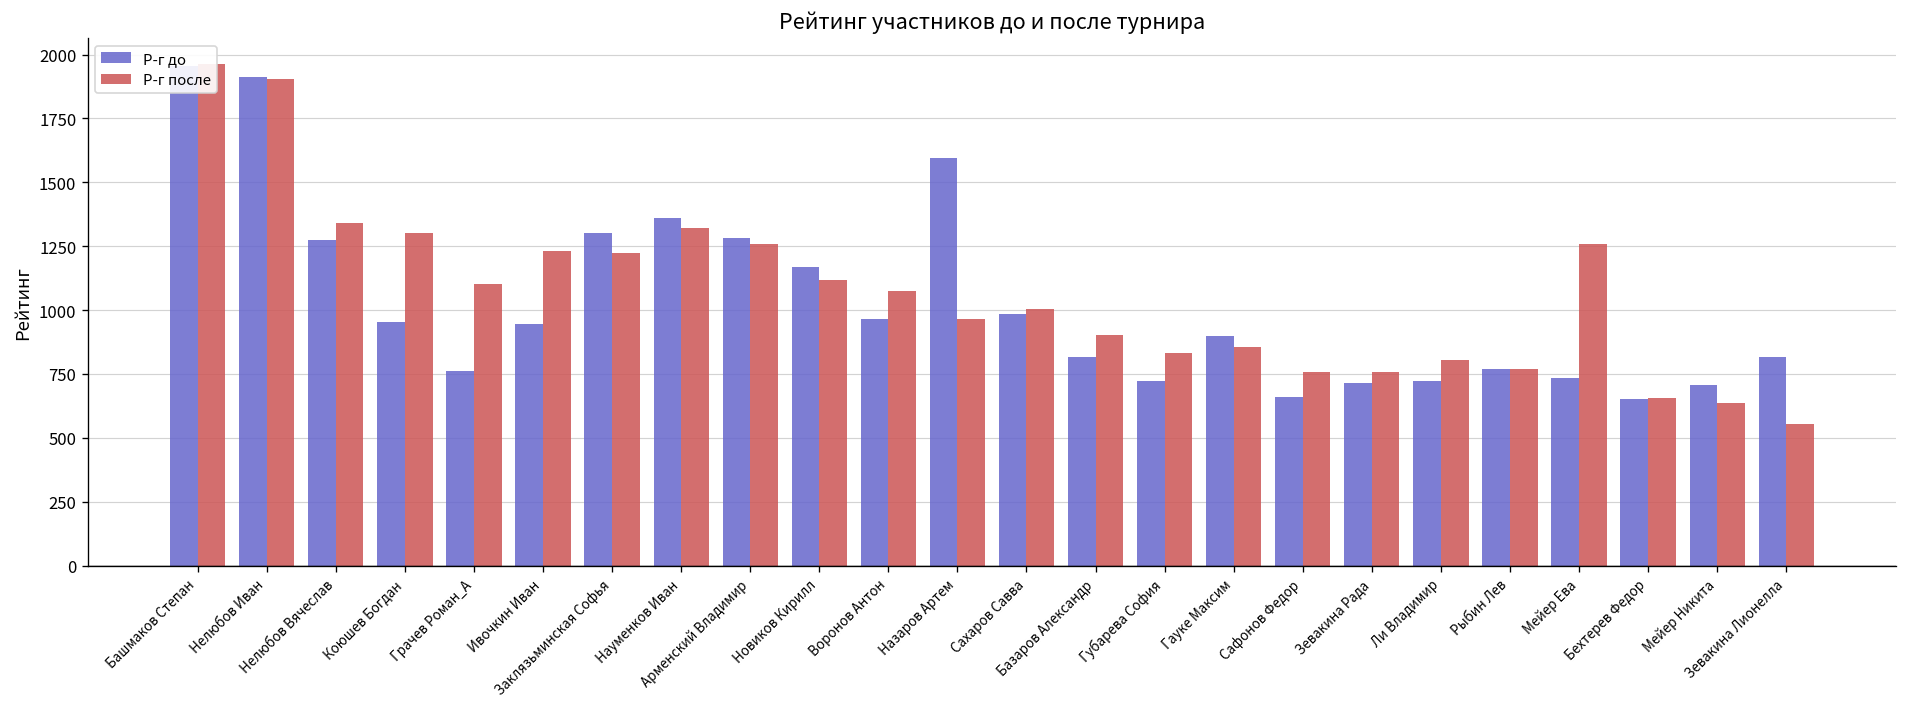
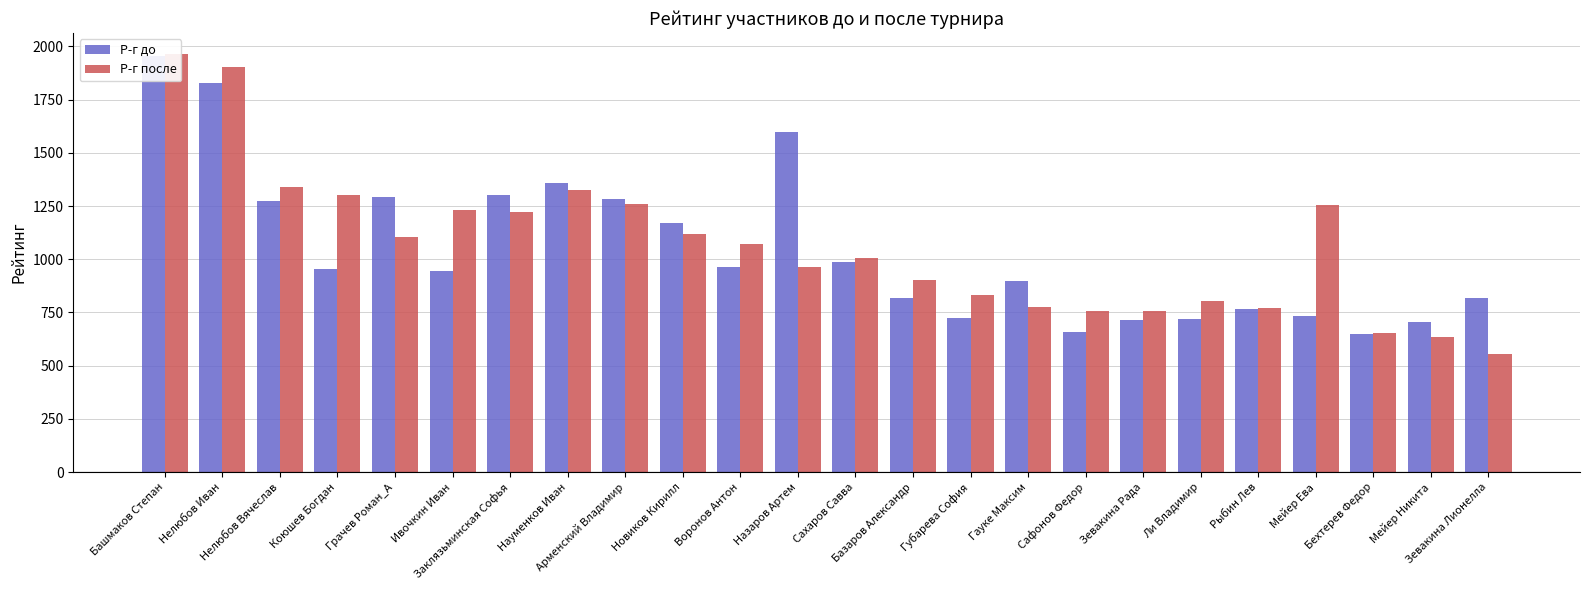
  {
    "Р-г до": {
-     "Нелюбов Иван": 1910,
+     "Нелюбов Иван": 1830,
      "Нелюбов Вячеслав": 1270,
      "Коюшев Богдан": 950,
-     "Грачев Роман_А": 760,
+     "Грачев Роман_А": 1290,
      "Ивочкин Иван": 950,
      "Заклязьминская Софья": 1300,
      "Науменков Иван": 1360,
      "Арменский Владимир": 1280,
      "Новиков Кирилл": 1170,
      "Воронов Антон": 960,
      "Назаров Артем": 1600,
      "Сахаров Савва": 990,
      "Базаров Александр": 820,
      "Губарева София": 720,
      "Гауке Максим": 900,
      "Сафонов Федор": 660,
      "Зевакина Рада": 710,
      "Ли Владимир": 720,
      "Рыбин Лев": 770,
      "Мейер Ева": 740,
      "Бехтерев Федор": 650,
      "Мейер Никита": 710,
      "Зевакина Лионелла": 820
    },
    "Р-г после": {
      "Нелюбов Иван": 1910,
      "Нелюбов Вячеслав": 1340,
      "Коюшев Богдан": 1300,
      "Грачев Роман_А": 1100,
      "Ивочкин Иван": 1230,
      "Заклязьминская Софья": 1220,
      "Науменков Иван": 1320,
      "Арменский Владимир": 1260,
      "Новиков Кирилл": 1120,
      "Воронов Антон": 1070,
      "Назаров Артем": 970,
      "Сахаров Савва": 1000,
      "Базаров Александр": 900,
      "Губарева София": 830,
-     "Гауке Максим": 860,
+     "Гауке Максим": 780,
      "Сафонов Федор": 760,
      "Зевакина Рада": 760,
      "Ли Владимир": 810,
      "Рыбин Лев": 770,
      "Мейер Ева": 1260,
      "Бехтерев Федор": 650,
      "Мейер Никита": 640,
      "Зевакина Лионелла": 550
    }
  }
